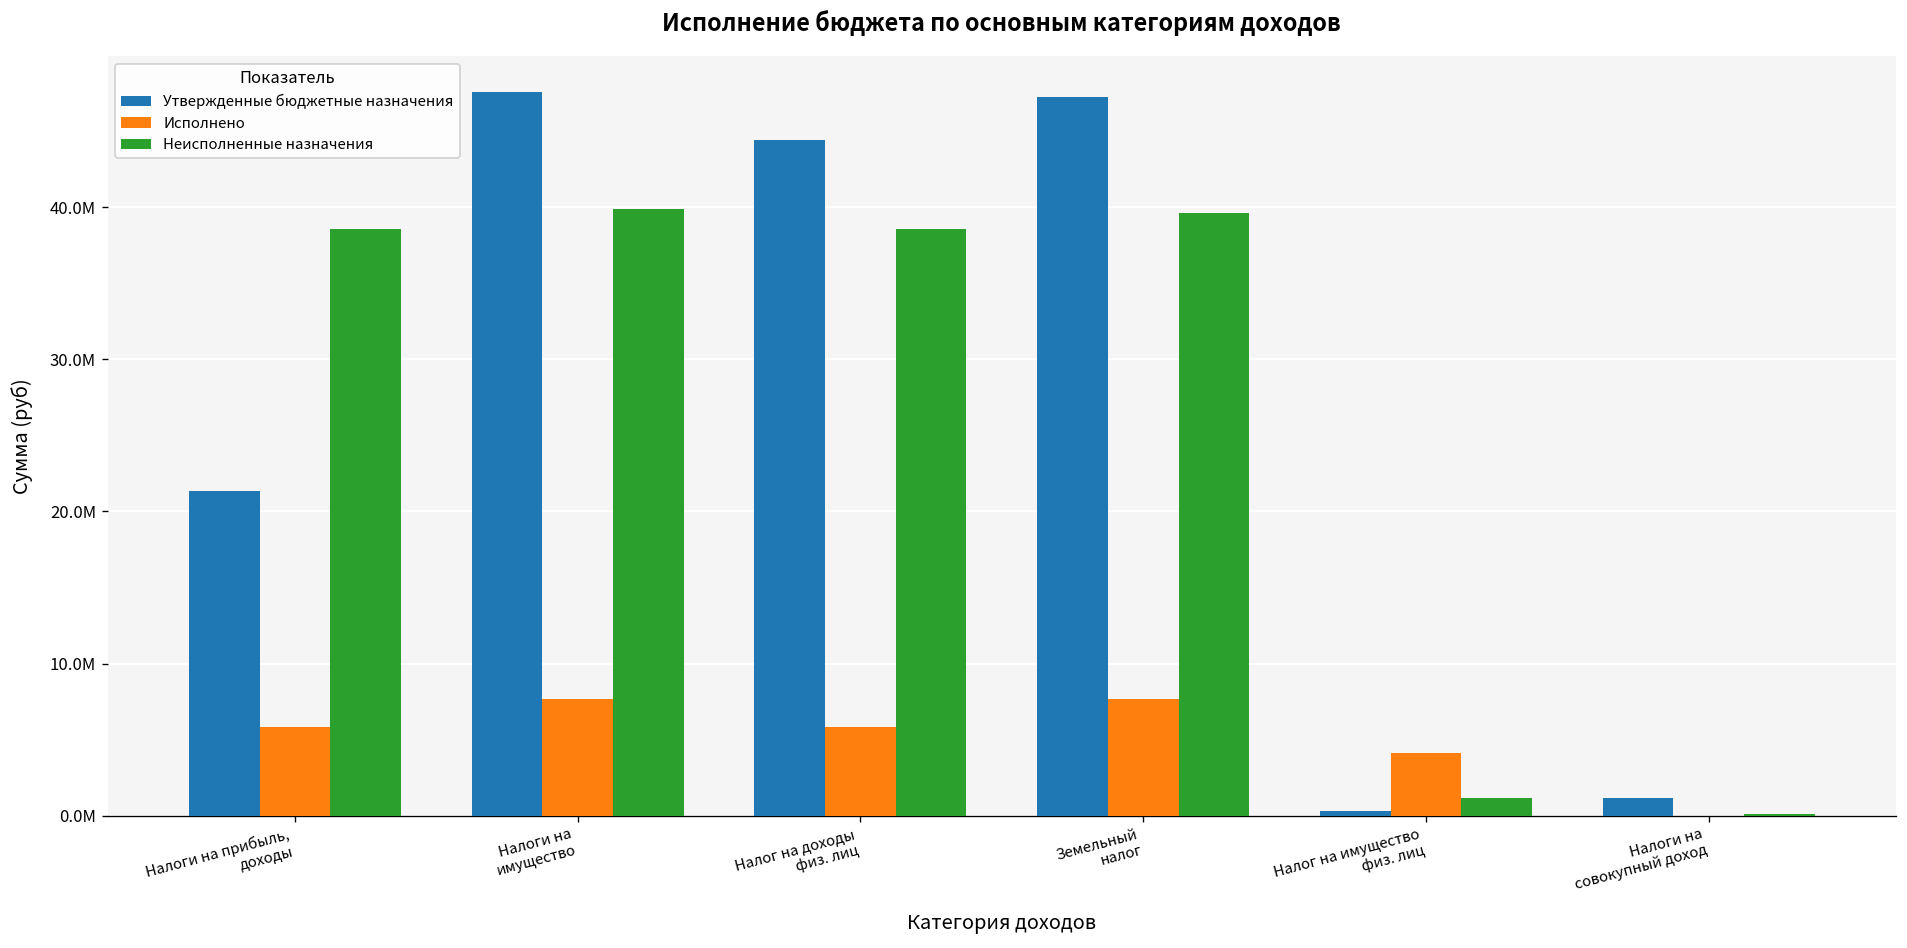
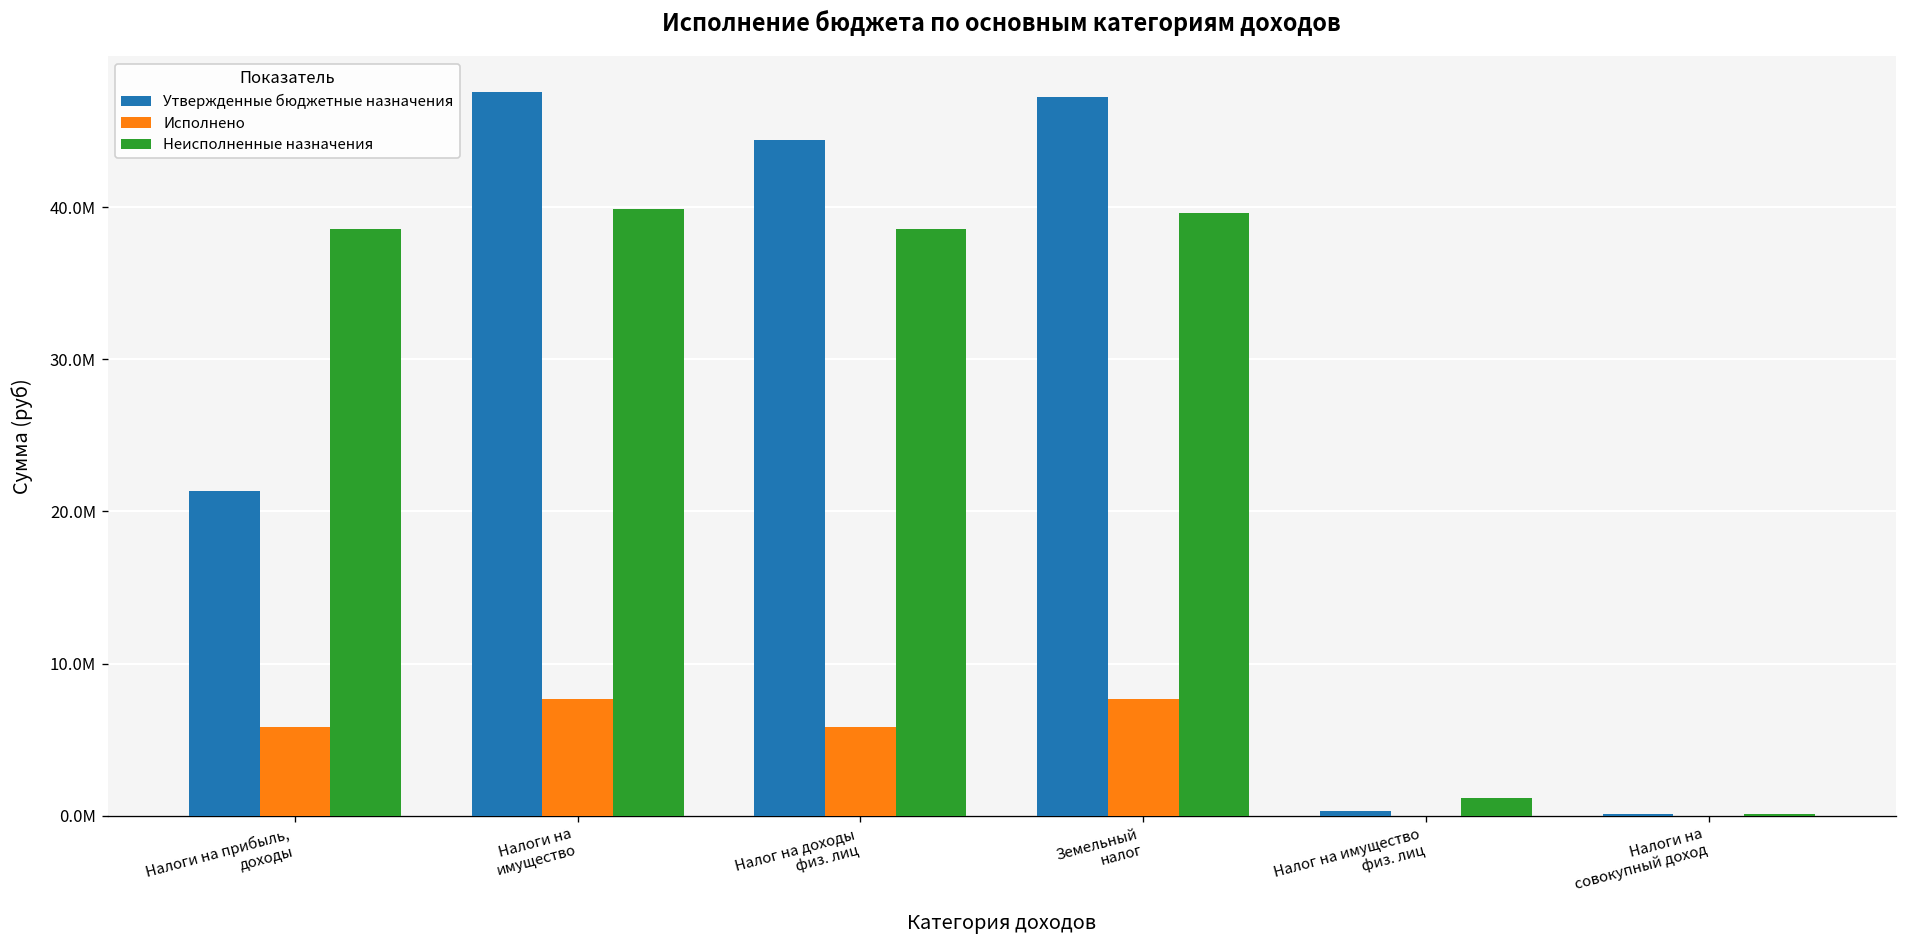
  {
    "Утвержденные бюджетные назначения": {
      "Налоги на прибыль, доходы": 21300000,
      "Налоги на имущество": 47600000,
      "Налог на доходы физ. лиц": 44400000,
      "Земельный налог": 47300000,
      "Налог на имущество физ. лиц": 300000,
-     "Налоги на совокупный доход": 1200000
+     "Налоги на совокупный доход": 100000
    },
    "Исполнено": {
      "Налоги на прибыль, доходы": 5900000,
      "Налоги на имущество": 7700000,
      "Налог на доходы физ. лиц": 5900000,
      "Земельный налог": 7700000,
-     "Налог на имущество физ. лиц": 4200000,
+     "Налог на имущество физ. лиц": 0,
      "Налоги на совокупный доход": 0
    },
    "Неисполненные назначения": {
      "Налоги на прибыль, доходы": 38600000,
      "Налоги на имущество": 39900000,
      "Налог на доходы физ. лиц": 38600000,
      "Земельный налог": 39600000,
      "Налог на имущество физ. лиц": 1200000
    }
  }
